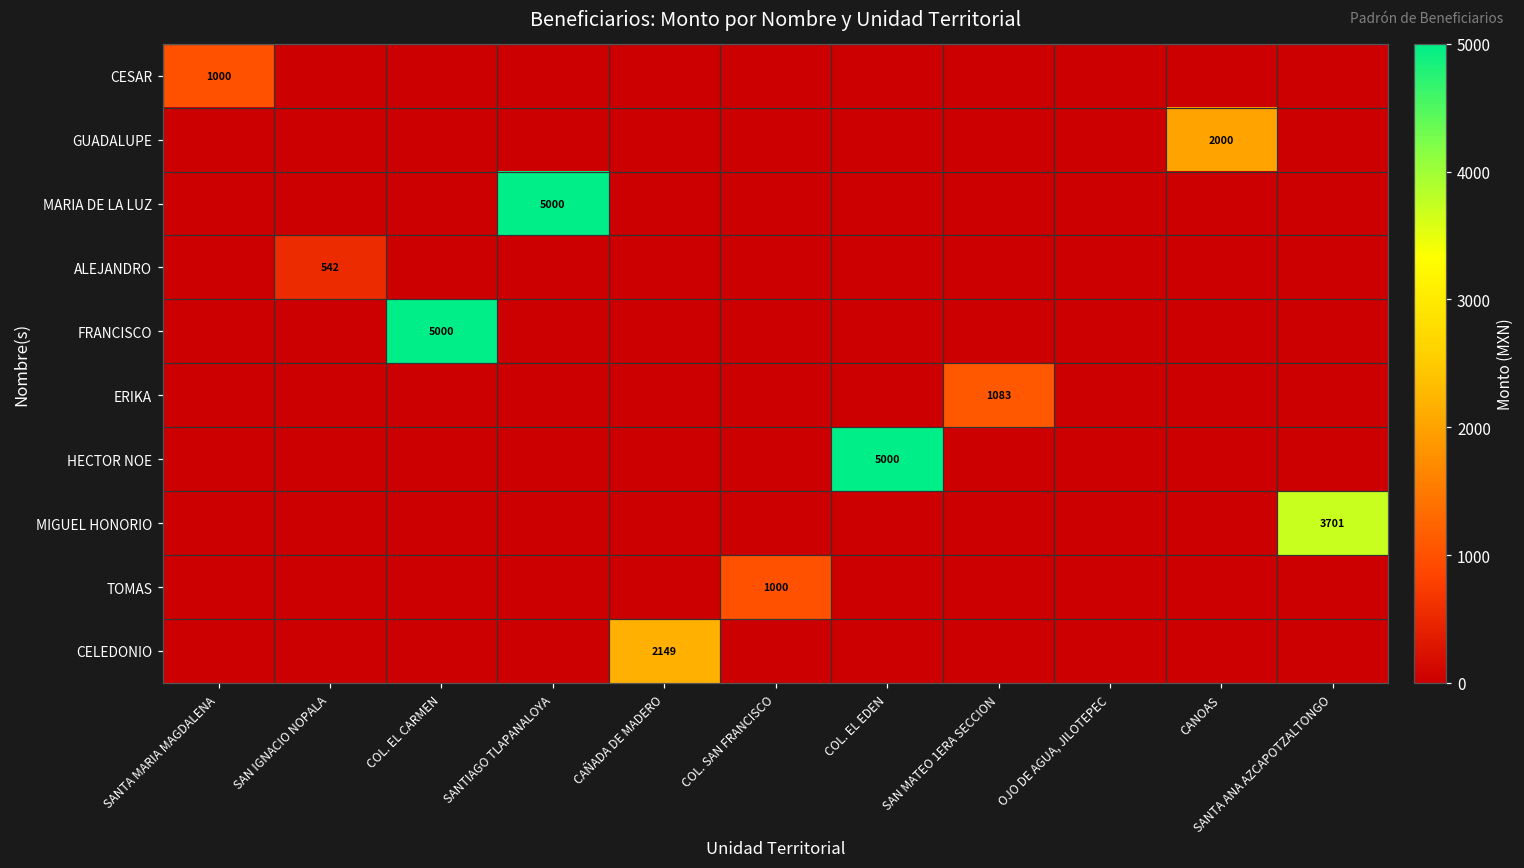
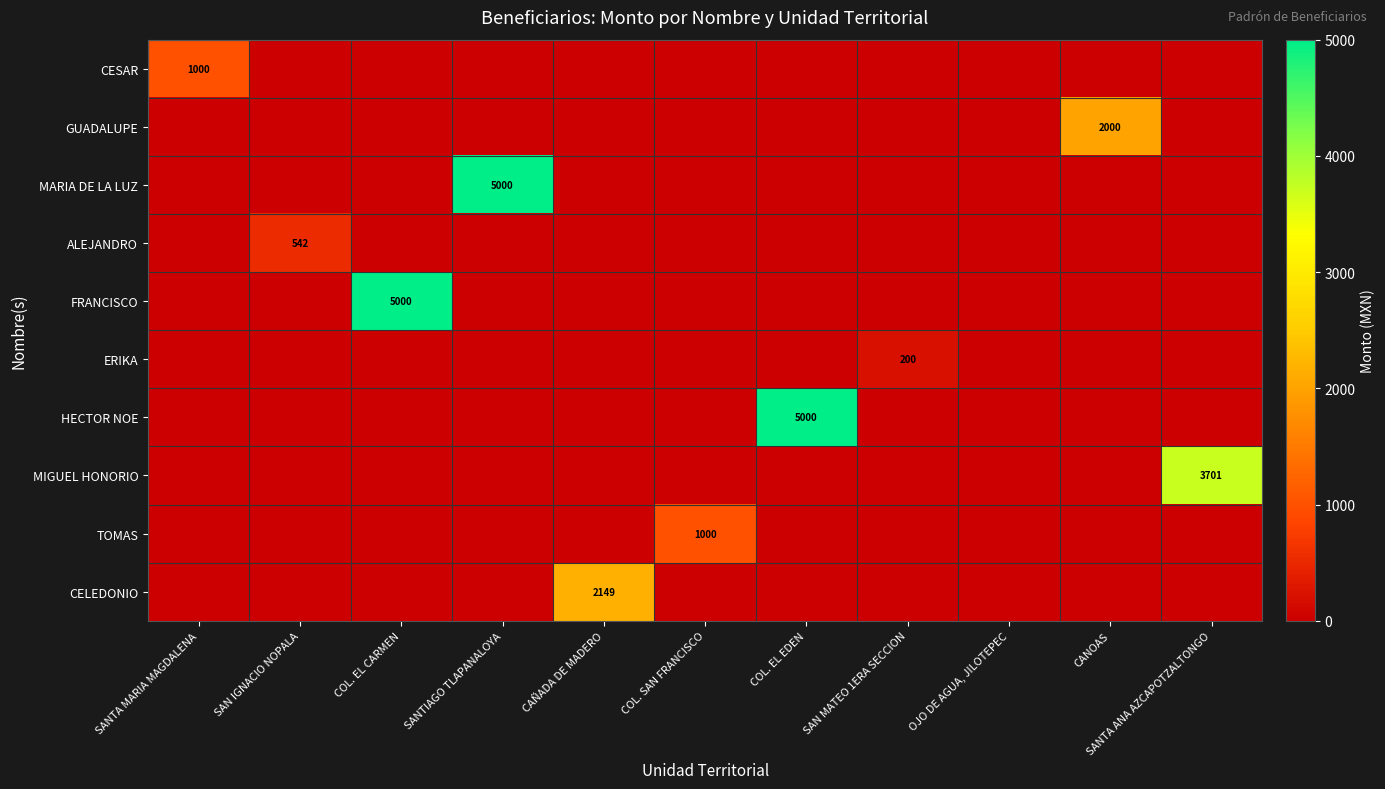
  {
    "CESAR": {
      "SANTA MARIA MAGDALENA": 1000
    },
    "GUADALUPE": {
      "CANOAS": 2000
    },
    "MARIA DE LA LUZ": {
      "SANTIAGO TLAPANALOYA": 5000
    },
    "ALEJANDRO": {
      "SAN IGNACIO NOPALA": 542
    },
    "FRANCISCO": {
      "COL. EL CARMEN": 5000
    },
    "ERIKA": {
-     "SAN MATEO 1ERA SECCION": 1083
+     "SAN MATEO 1ERA SECCION": 200
    },
    "HECTOR NOE": {
      "COL. EL EDEN": 5000
    },
    "MIGUEL HONORIO": {
      "SANTA ANA AZCAPOTZALTONGO": 3701
    },
    "TOMAS": {
      "COL. SAN FRANCISCO": 1000
    },
    "CELEDONIO": {
      "CAÑADA DE MADERO": 2149
    }
  }
